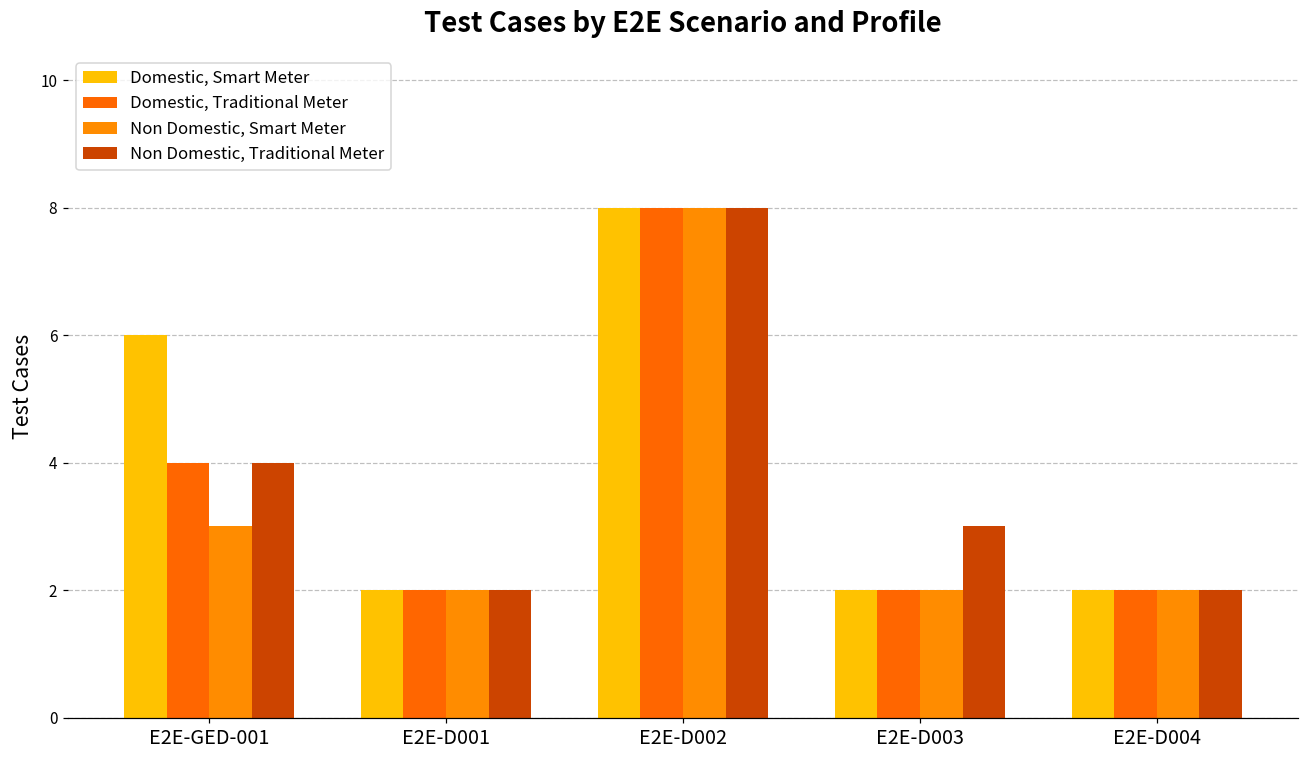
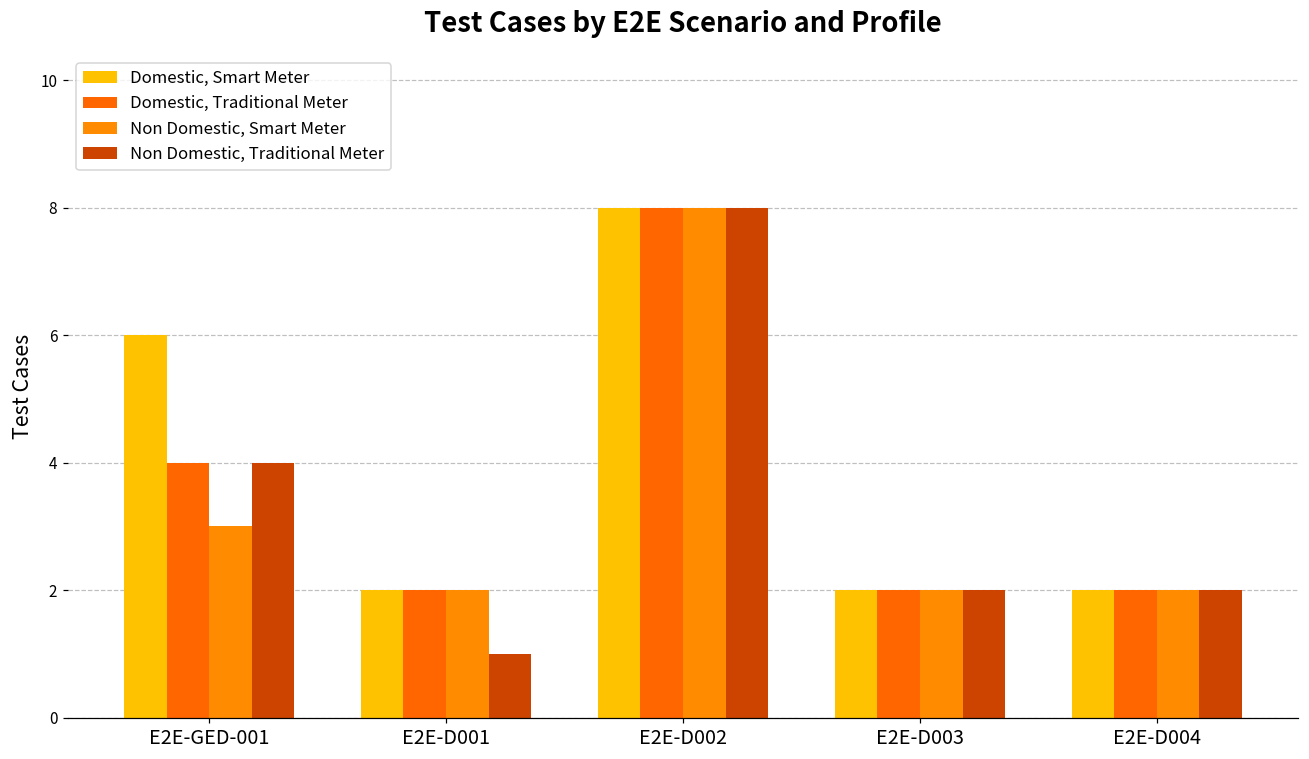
  {
    "Non Domestic, Traditional Meter": {
      "E2E-GED-001": 4,
-     "E2E-D001": 2,
+     "E2E-D001": 1,
      "E2E-D002": 8,
-     "E2E-D003": 3,
+     "E2E-D003": 2,
      "E2E-D004": 2
    }
  }
